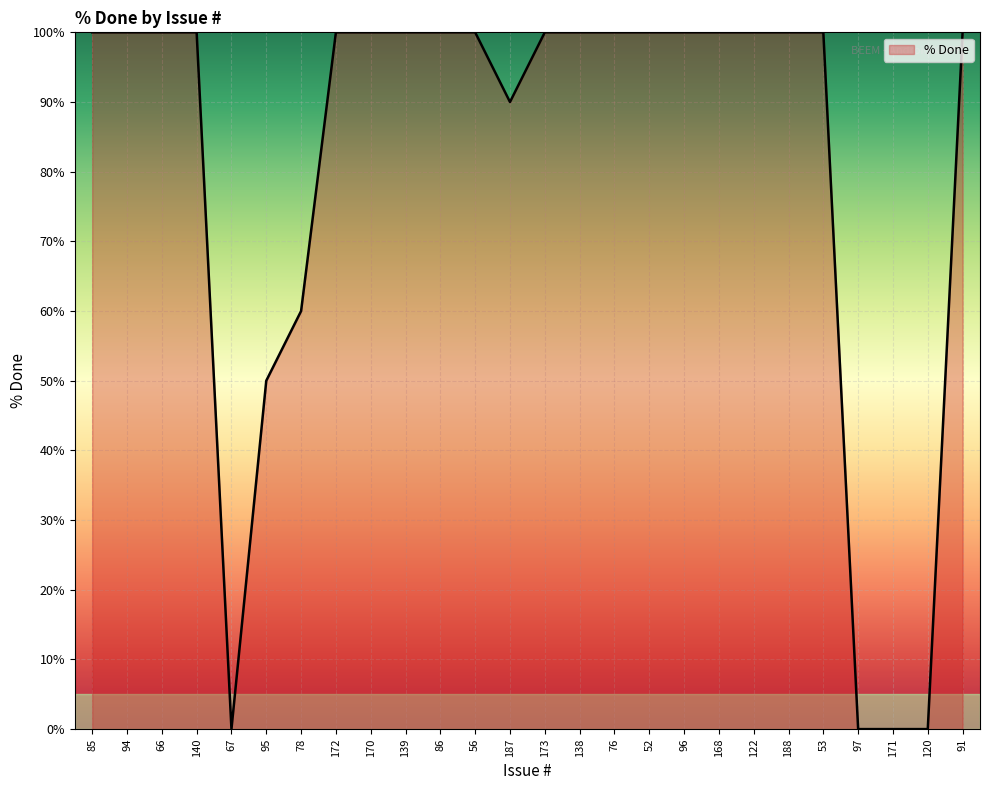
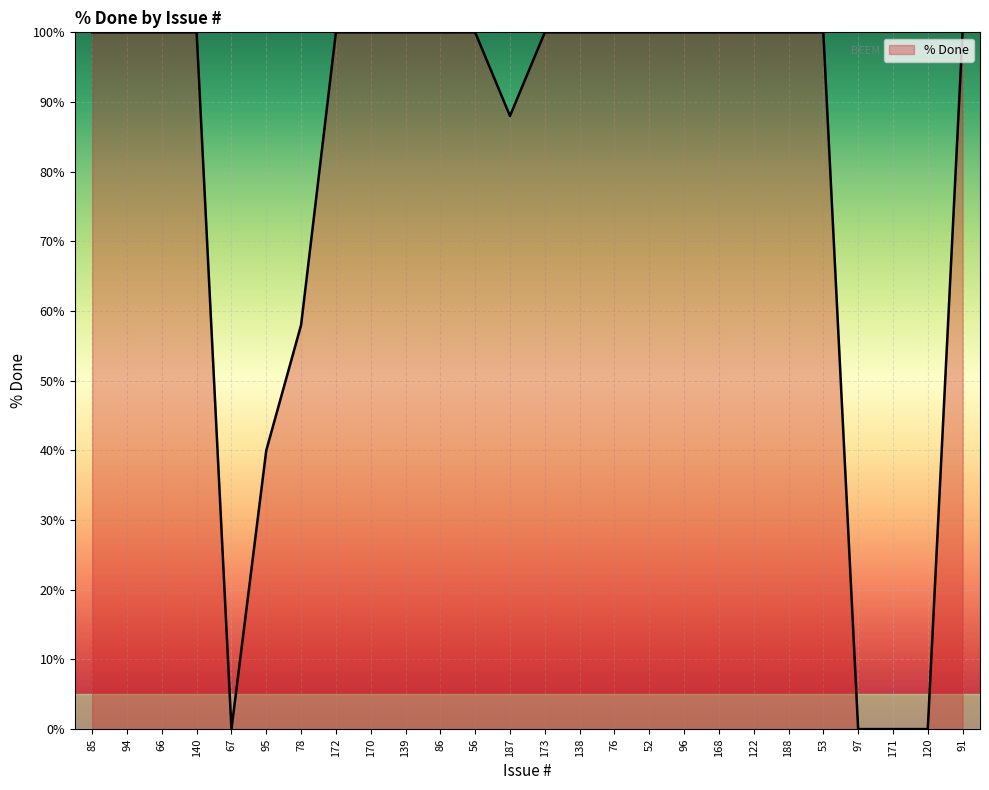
  {
    "85": "100%",
    "94": "100%",
    "66": "100%",
    "140": "100%",
-   "95": "50%",
-   "78": "60%",
+   "95": "40%",
+   "78": "58%",
    "172": "100%",
    "170": "100%",
    "139": "100%",
    "86": "100%",
    "56": "100%",
-   "187": "90%",
+   "187": "88%",
    "173": "100%",
    "138": "100%",
    "76": "100%",
    "52": "100%",
    "96": "100%",
    "168": "100%",
    "122": "100%",
    "188": "100%",
    "53": "100%",
    "91": "100%"
  }
